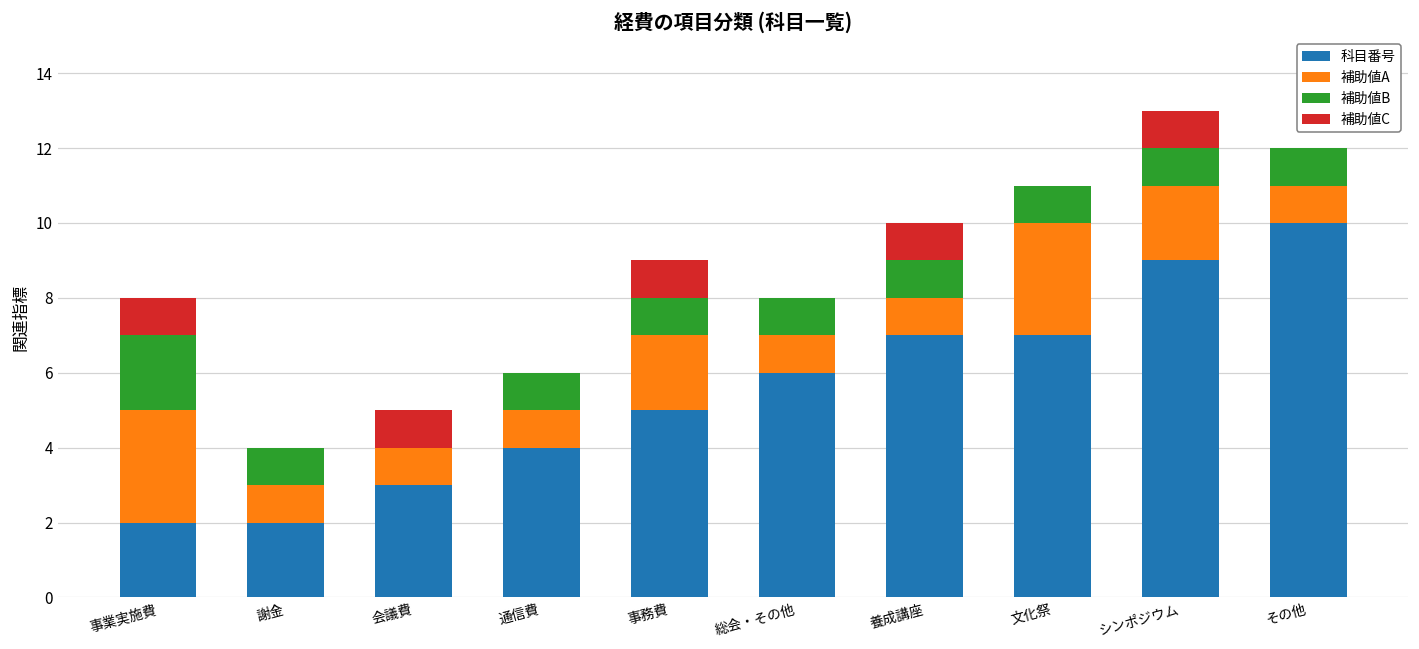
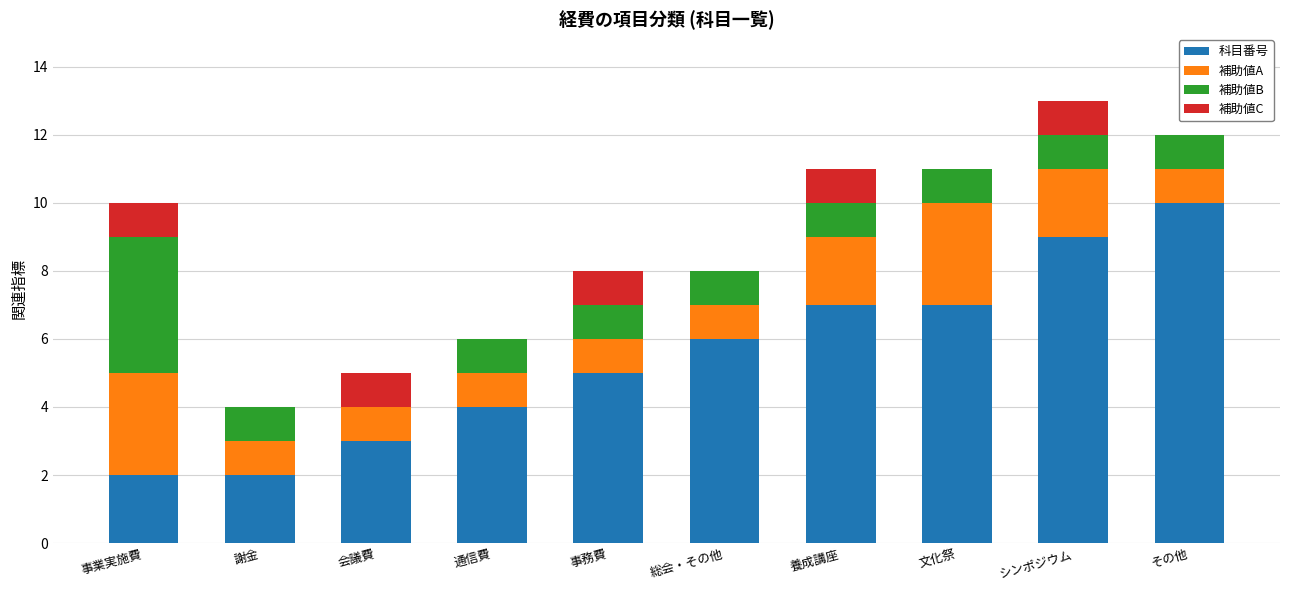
  {
    "科目番号": {
      "事業実施費": 2,
      "謝金": 2,
      "会議費": 3,
      "通信費": 4,
      "事務費": 5,
      "総会・その他": 6,
      "養成講座": 7,
      "文化祭": 7,
      "シンポジウム": 9,
      "その他": 10
    },
    "補助値A": {
      "事業実施費": 3,
      "謝金": 1,
      "会議費": 1,
      "通信費": 1,
-     "事務費": 2,
+     "事務費": 1,
      "総会・その他": 1,
-     "養成講座": 1,
+     "養成講座": 2,
      "文化祭": 3,
      "シンポジウム": 2,
      "その他": 1
    },
    "補助値B": {
-     "事業実施費": 2,
+     "事業実施費": 4,
      "謝金": 1,
      "会議費": 0,
      "通信費": 1,
      "事務費": 1,
      "総会・その他": 1,
      "養成講座": 1,
      "文化祭": 1,
      "シンポジウム": 1,
      "その他": 1
    },
    "補助値C": {
      "事業実施費": 1,
      "謝金": 0,
      "会議費": 1,
      "通信費": 0,
      "事務費": 1,
      "総会・その他": 0,
      "養成講座": 1,
      "文化祭": 0,
      "シンポジウム": 1,
      "その他": 0
    }
  }
